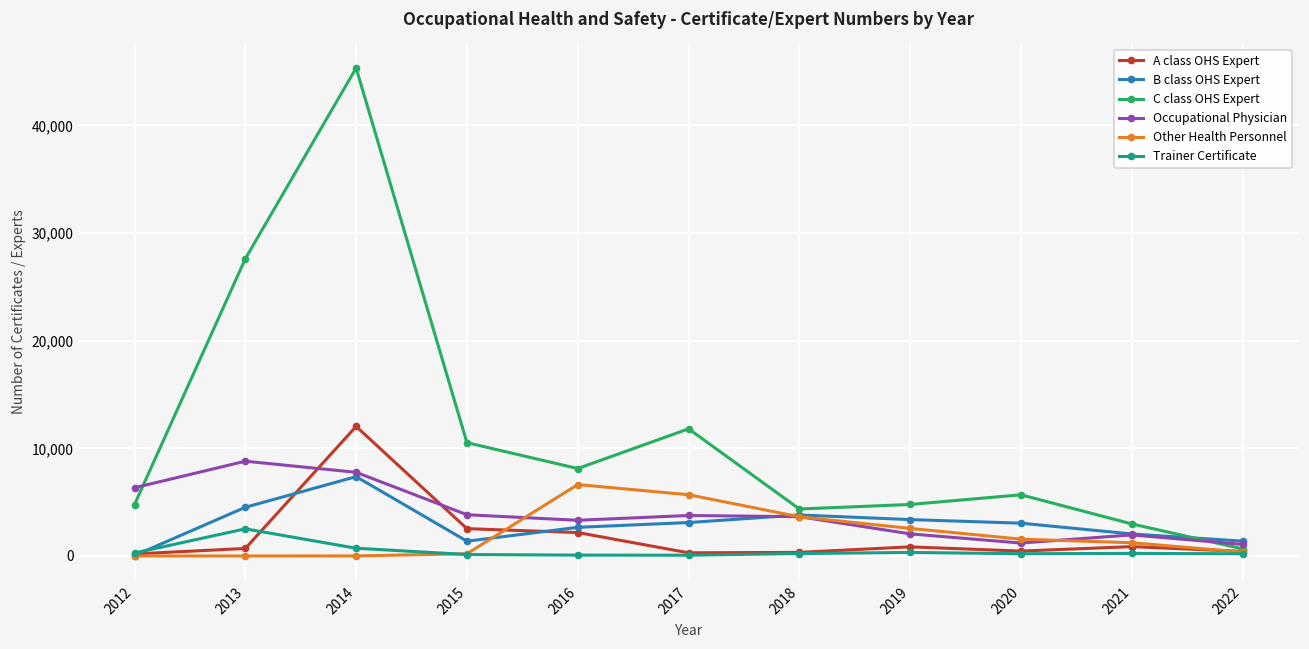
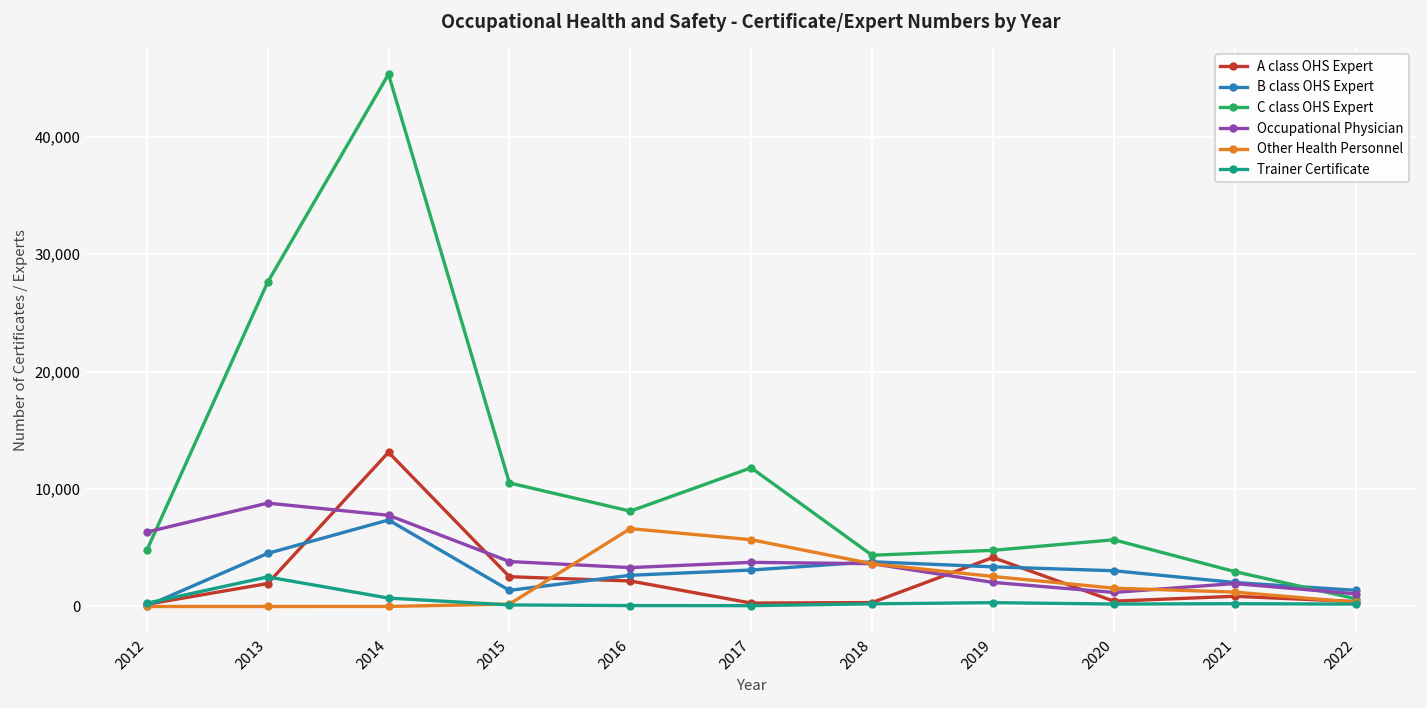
  {
    "A class OHS Expert": {
-     "2013": "1,000",
-     "2014": "12,000",
+     "2013": "2,000",
+     "2014": "13,000",
      "2015": "3,000",
      "2016": "2,000",
-     "2019": "1,000",
+     "2019": "4,000",
      "2021": "1,000"
    },
    "B class OHS Expert": {
      "2013": "5,000",
      "2014": "7,000",
      "2015": "1,000",
      "2016": "3,000",
      "2017": "3,000",
      "2019": "3,000",
      "2020": "3,000",
      "2022": "1,000"
    },
    "Occupational Physician": {
      "2012": "6,000",
      "2013": "9,000",
      "2014": "8,000",
      "2015": "4,000",
      "2016": "3,000",
      "2017": "4,000",
      "2019": "2,000",
      "2020": "1,000",
      "2022": "1,000"
    },
    "Other Health Personnel": {
      "2013": "0",
      "2014": "0",
      "2016": "7,000",
      "2017": "6,000",
      "2019": "3,000",
      "2020": "2,000",
      "2021": "1,000"
    }
  }
